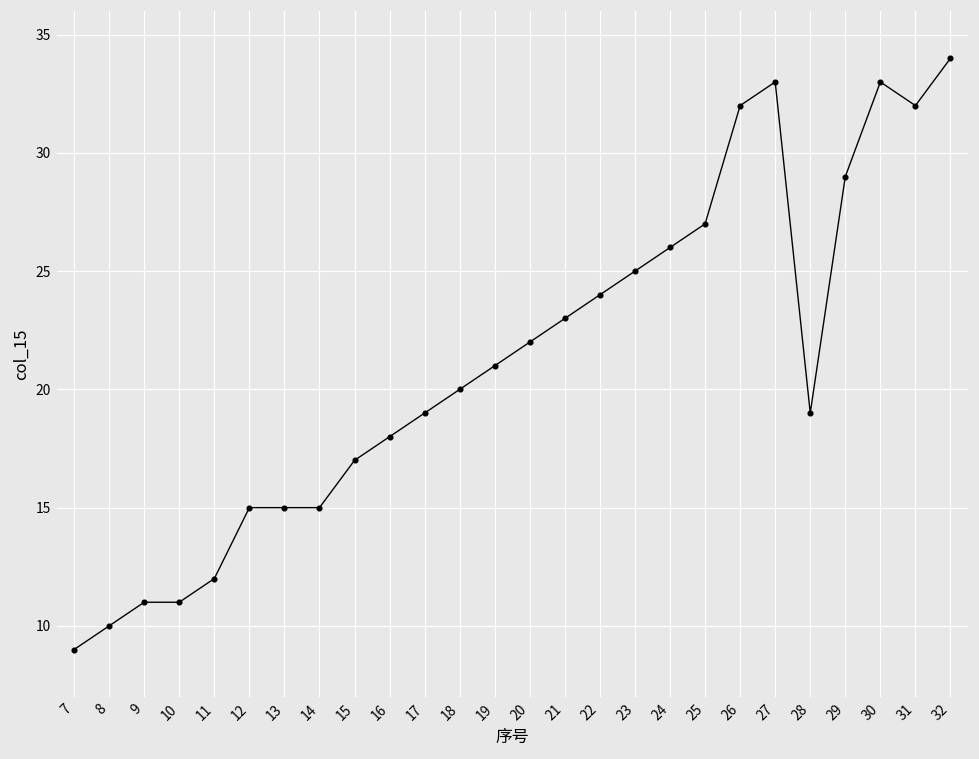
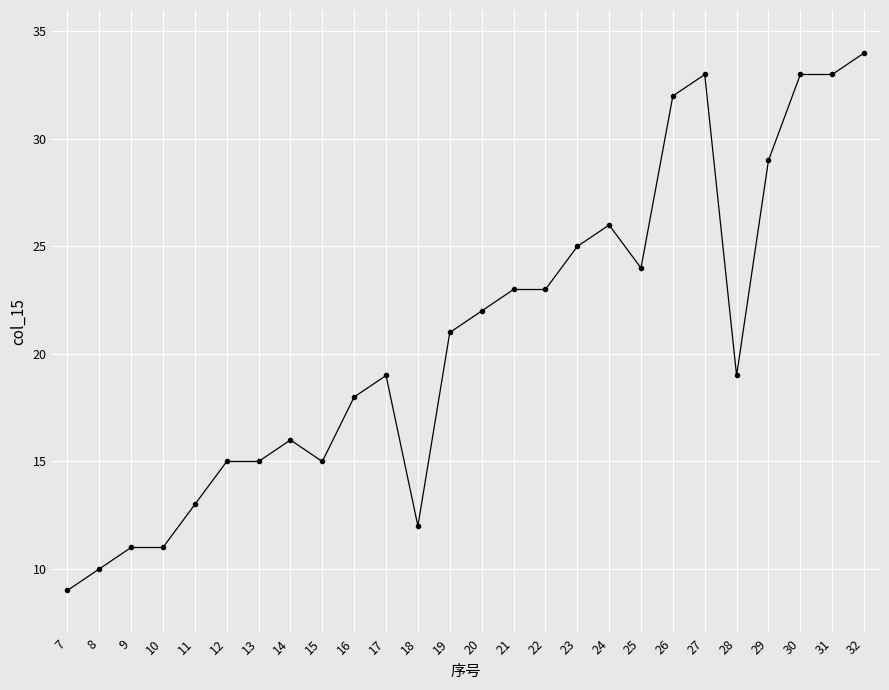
  {
    "7": 9,
    "8": 10,
    "9": 11,
    "10": 11,
-   "11": 12,
+   "11": 13,
    "12": 15,
    "13": 15,
-   "14": 15,
-   "15": 17,
+   "14": 16,
+   "15": 15,
    "16": 18,
    "17": 19,
-   "18": 20,
+   "18": 12,
    "19": 21,
    "20": 22,
    "21": 23,
-   "22": 24,
+   "22": 23,
    "23": 25,
    "24": 26,
-   "25": 27,
+   "25": 24,
    "26": 32,
    "27": 33,
    "28": 19,
    "29": 29,
    "30": 33,
-   "31": 32,
+   "31": 33,
    "32": 34
  }
